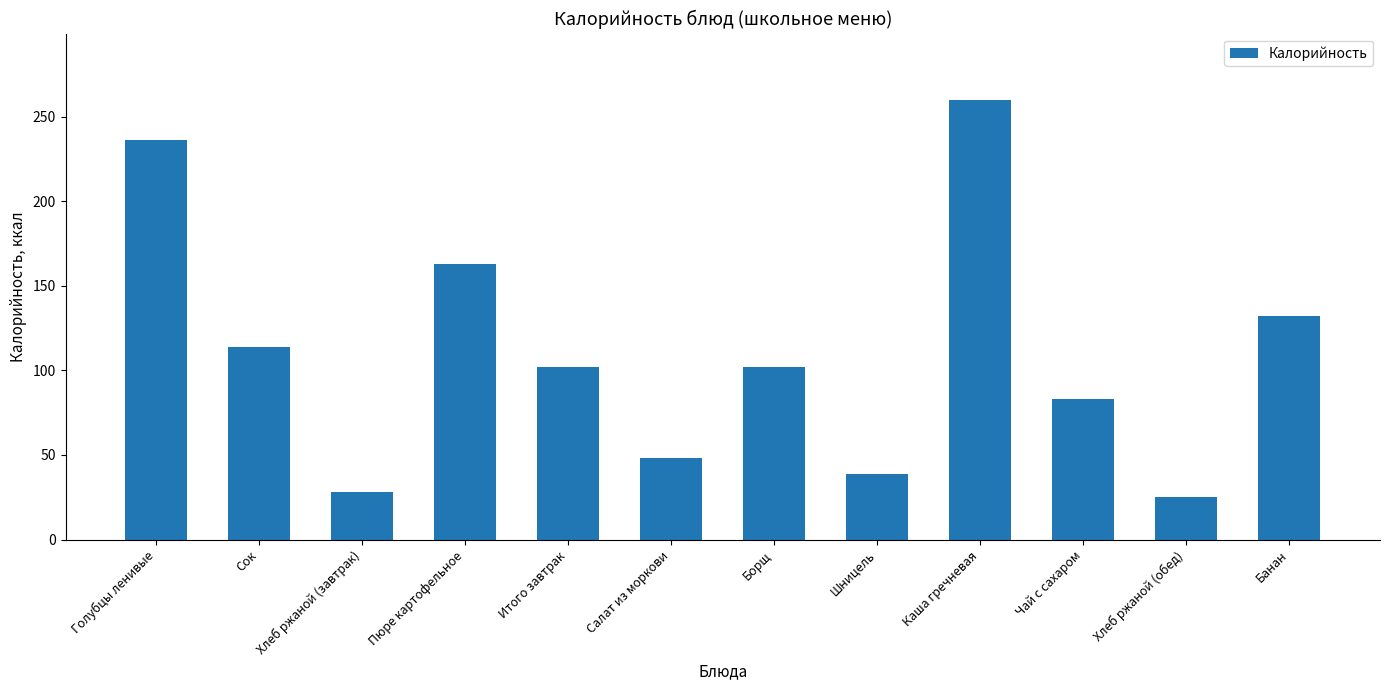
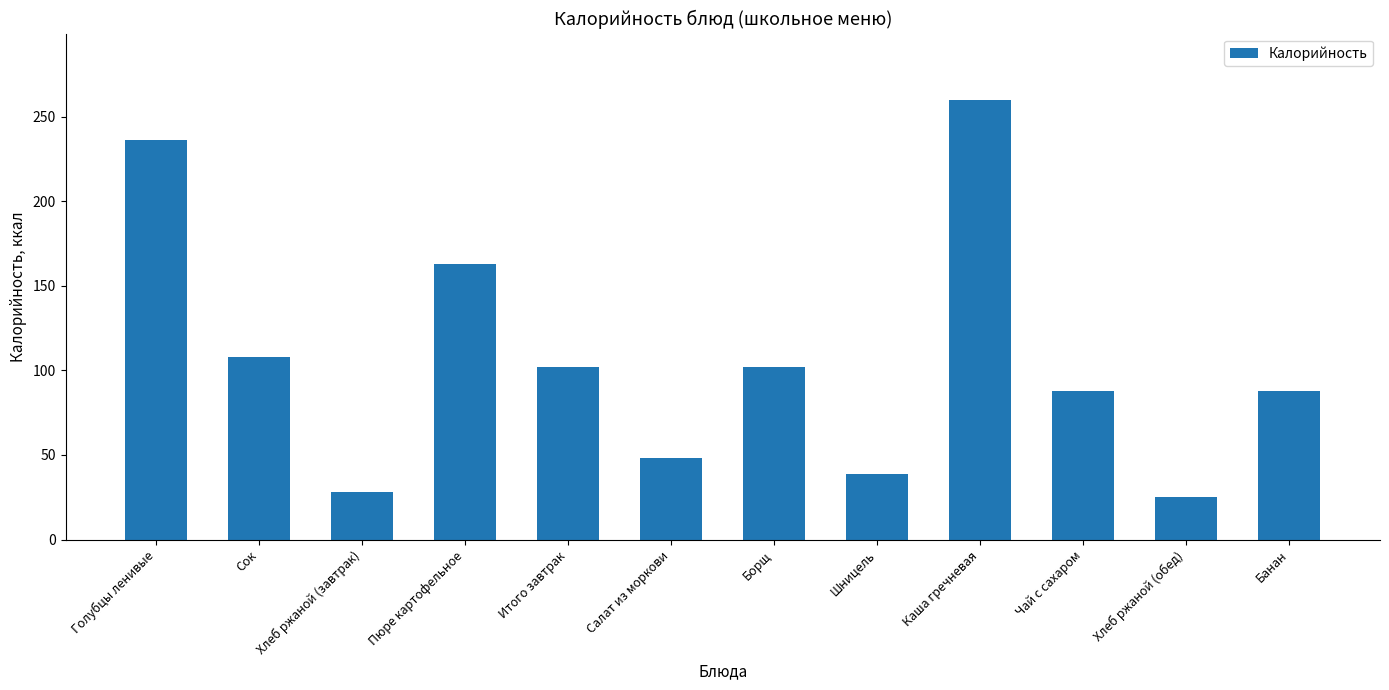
  {
    "Голубцы ленивые": 236,
-   "Сок": 114,
+   "Сок": 108,
    "Хлеб ржаной (завтрак)": 28,
    "Пюре картофельное": 163,
    "Итого завтрак": 102,
    "Салат из моркови": 48,
    "Борщ": 102,
    "Шницель": 39,
    "Каша гречневая": 260,
-   "Чай с сахаром": 83,
+   "Чай с сахаром": 88,
    "Хлеб ржаной (обед)": 25,
-   "Банан": 132
+   "Банан": 88
  }
